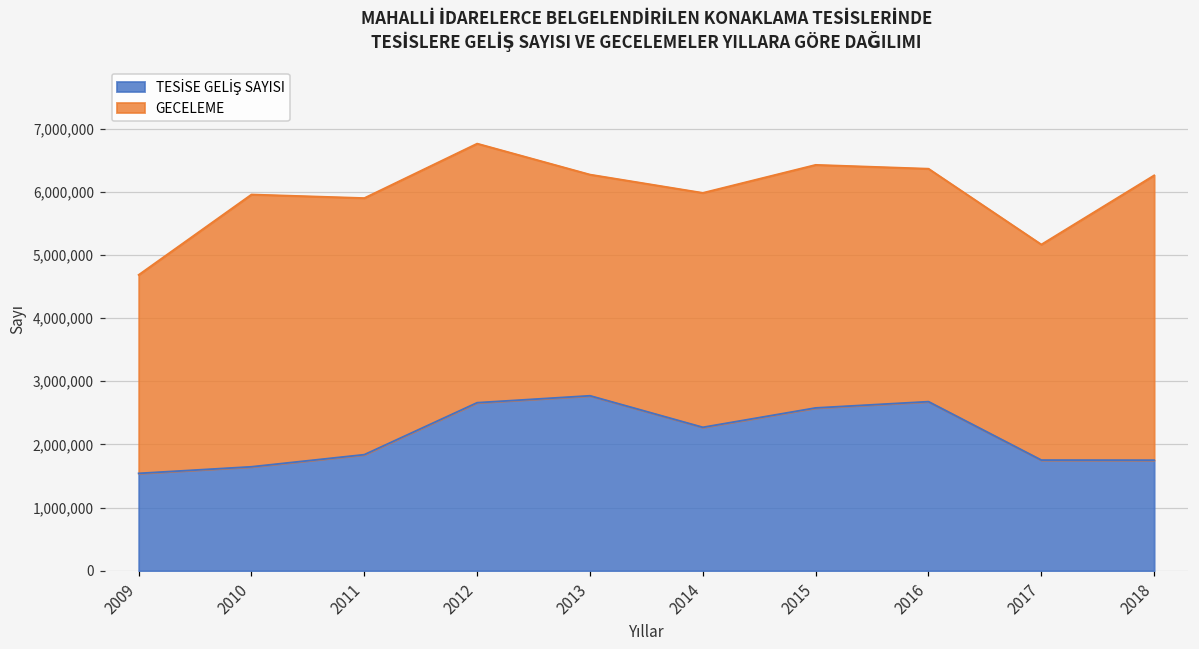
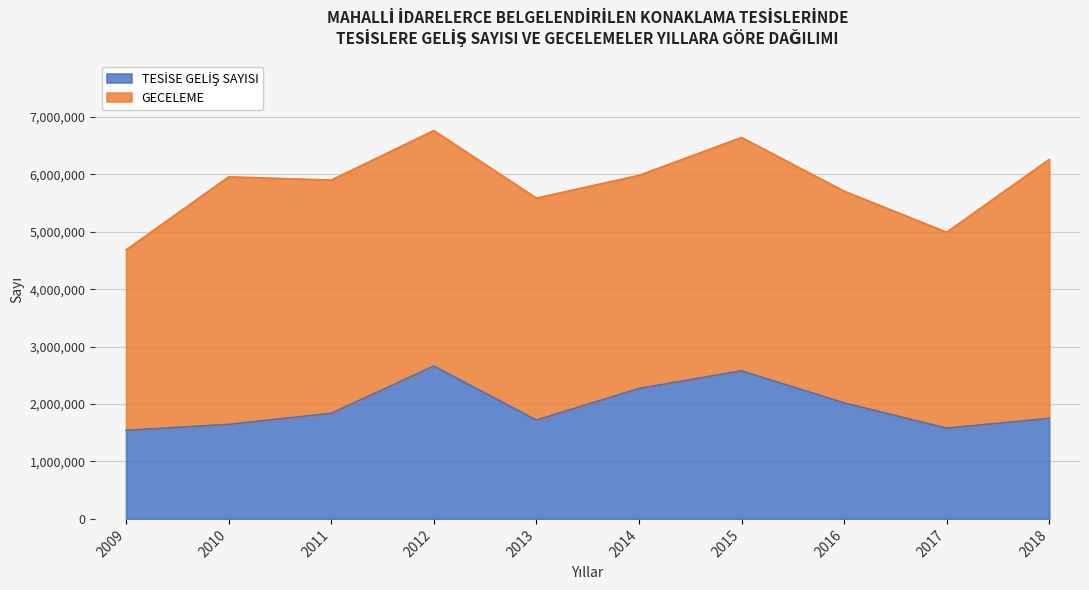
  {
    "TESİSE GELİŞ SAYISI": {
      "2009": "1,500,000",
      "2010": "1,600,000",
      "2011": "1,800,000",
      "2012": "2,700,000",
-     "2013": "2,800,000",
+     "2013": "1,700,000",
      "2014": "2,300,000",
      "2015": "2,600,000",
-     "2016": "2,700,000",
-     "2017": "1,800,000",
+     "2016": "2,000,000",
+     "2017": "1,600,000",
      "2018": "1,800,000"
    },
    "GECELEME": {
      "2009": "3,100,000",
      "2010": "4,300,000",
      "2011": "4,100,000",
      "2012": "4,100,000",
-     "2013": "3,500,000",
+     "2013": "3,900,000",
      "2014": "3,700,000",
-     "2015": "3,800,000",
+     "2015": "4,100,000",
      "2016": "3,700,000",
      "2017": "3,400,000",
      "2018": "4,500,000"
    }
  }
